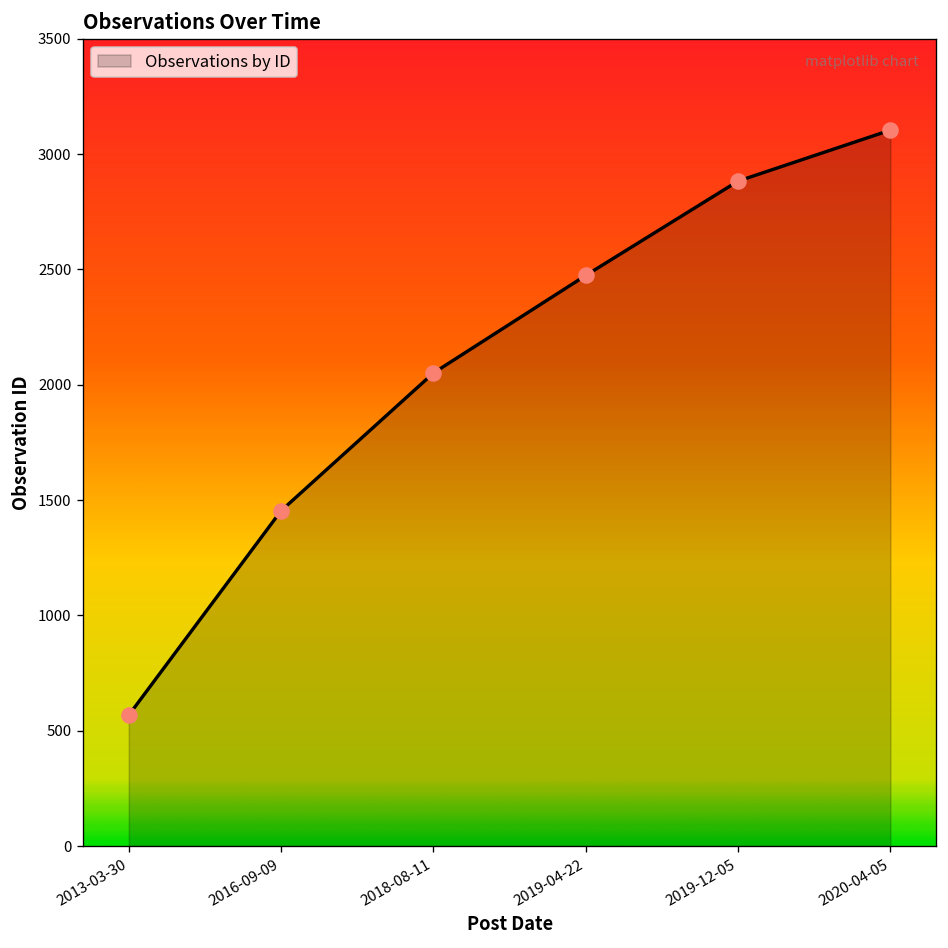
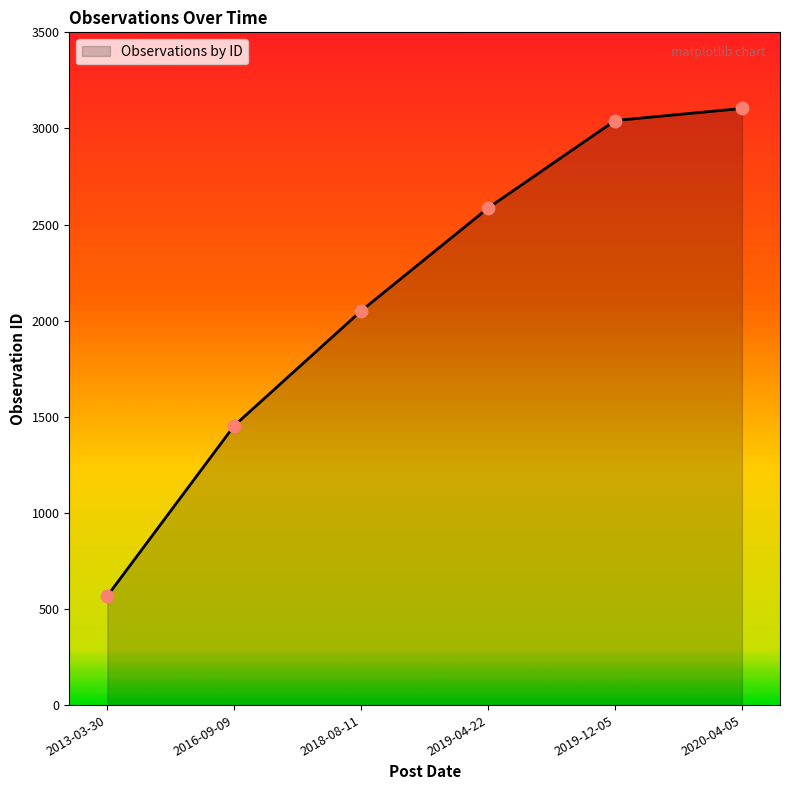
  {
    "2013-03-30": 570,
    "2016-09-09": 1450,
    "2018-08-11": 2050,
-   "2019-04-22": 2470,
-   "2019-12-05": 2880,
+   "2019-04-22": 2590,
+   "2019-12-05": 3040,
    "2020-04-05": 3100
  }
